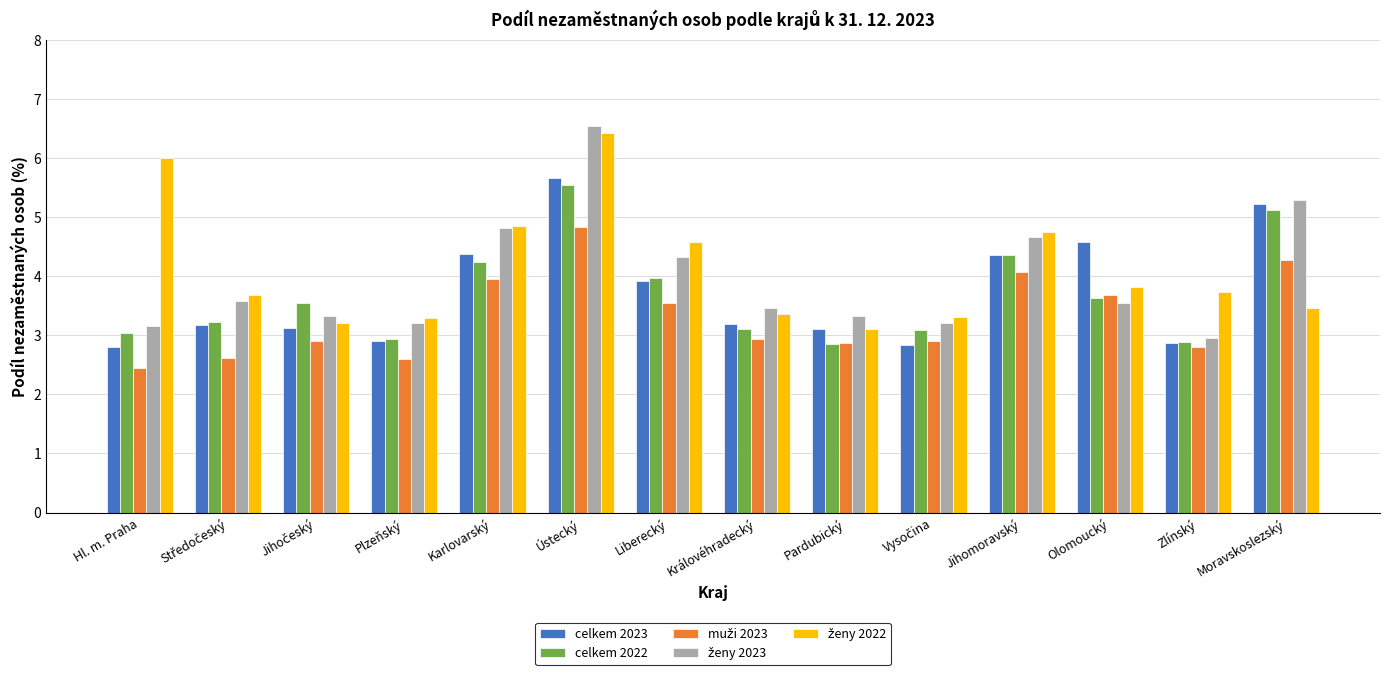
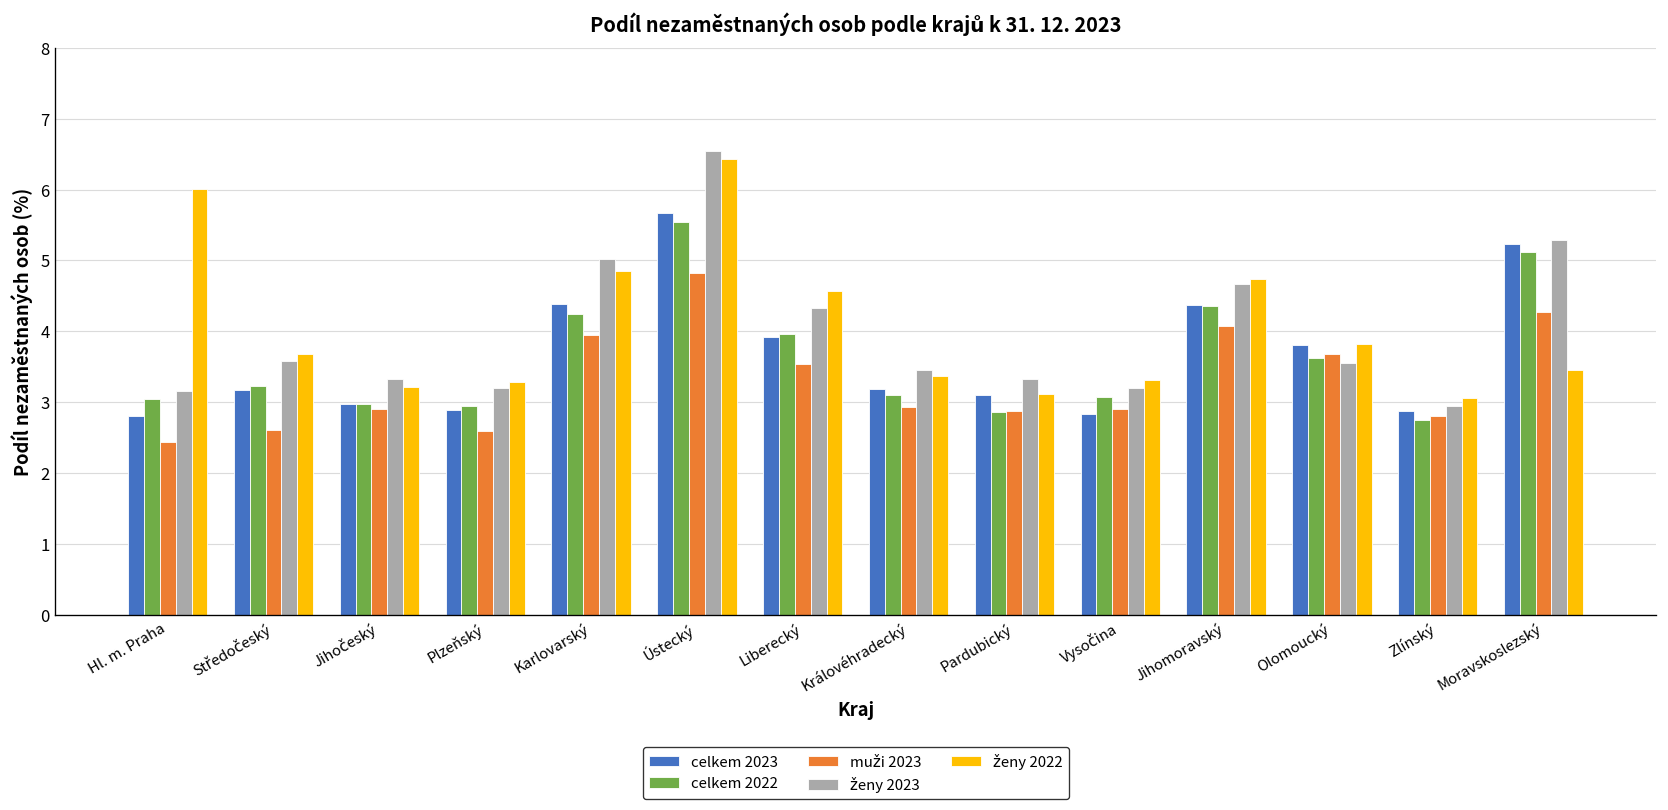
  {
    "celkem 2023": {
      "Hl. m. Praha": 2.8,
      "Středočeský": 3.2,
-     "Jihočeský": 3.1,
+     "Jihočeský": 3.0,
      "Plzeňský": 2.9,
      "Karlovarský": 4.4,
      "Ústecký": 5.7,
      "Liberecký": 3.9,
      "Královéhradecký": 3.2,
      "Pardubický": 3.1,
      "Vysočina": 2.8,
      "Jihomoravský": 4.4,
-     "Olomoucký": 4.6,
+     "Olomoucký": 3.8,
      "Zlínský": 2.9,
      "Moravskoslezský": 5.2
    },
    "celkem 2022": {
      "Hl. m. Praha": 3.0,
      "Středočeský": 3.2,
-     "Jihočeský": 3.5,
+     "Jihočeský": 3.0,
      "Plzeňský": 2.9,
      "Karlovarský": 4.2,
      "Ústecký": 5.5,
      "Liberecký": 4.0,
      "Královéhradecký": 3.1,
      "Pardubický": 2.9,
      "Vysočina": 3.1,
      "Jihomoravský": 4.4,
      "Olomoucký": 3.6,
-     "Zlínský": 2.9,
+     "Zlínský": 2.8,
      "Moravskoslezský": 5.1
    },
    "muži 2023": {
      "Hl. m. Praha": 2.4,
      "Středočeský": 2.6,
      "Jihočeský": 2.9,
      "Plzeňský": 2.6,
      "Karlovarský": 3.9,
      "Ústecký": 4.8,
      "Liberecký": 3.5,
      "Královéhradecký": 2.9,
      "Pardubický": 2.9,
      "Vysočina": 2.9,
      "Jihomoravský": 4.1,
      "Olomoucký": 3.7,
      "Zlínský": 2.8,
      "Moravskoslezský": 4.3
    },
    "ženy 2023": {
      "Hl. m. Praha": 3.2,
      "Středočeský": 3.6,
      "Jihočeský": 3.3,
      "Plzeňský": 3.2,
-     "Karlovarský": 4.8,
+     "Karlovarský": 5.0,
      "Ústecký": 6.5,
      "Liberecký": 4.3,
      "Královéhradecký": 3.5,
      "Pardubický": 3.3,
      "Vysočina": 3.2,
      "Jihomoravský": 4.7,
      "Olomoucký": 3.5,
      "Zlínský": 3.0,
      "Moravskoslezský": 5.3
    },
    "ženy 2022": {
      "Hl. m. Praha": 6.0,
      "Středočeský": 3.7,
      "Jihočeský": 3.2,
      "Plzeňský": 3.3,
      "Karlovarský": 4.9,
      "Ústecký": 6.4,
      "Liberecký": 4.6,
      "Královéhradecký": 3.4,
      "Pardubický": 3.1,
      "Vysočina": 3.3,
      "Jihomoravský": 4.7,
      "Olomoucký": 3.8,
-     "Zlínský": 3.7,
+     "Zlínský": 3.1,
      "Moravskoslezský": 3.5
    }
  }
